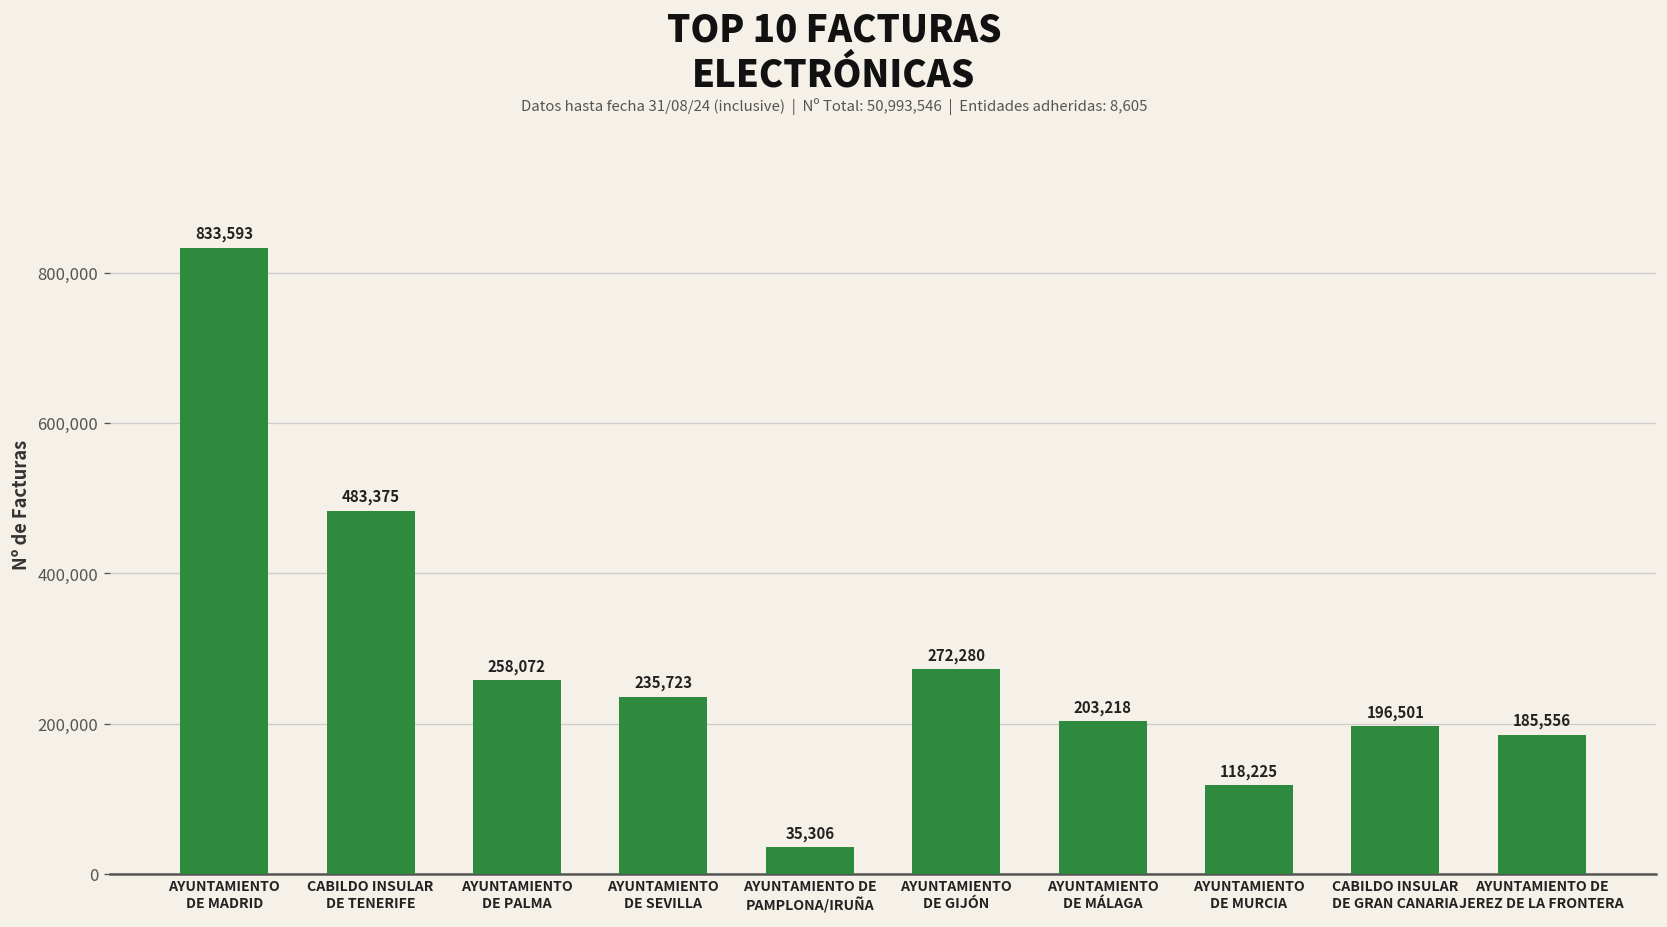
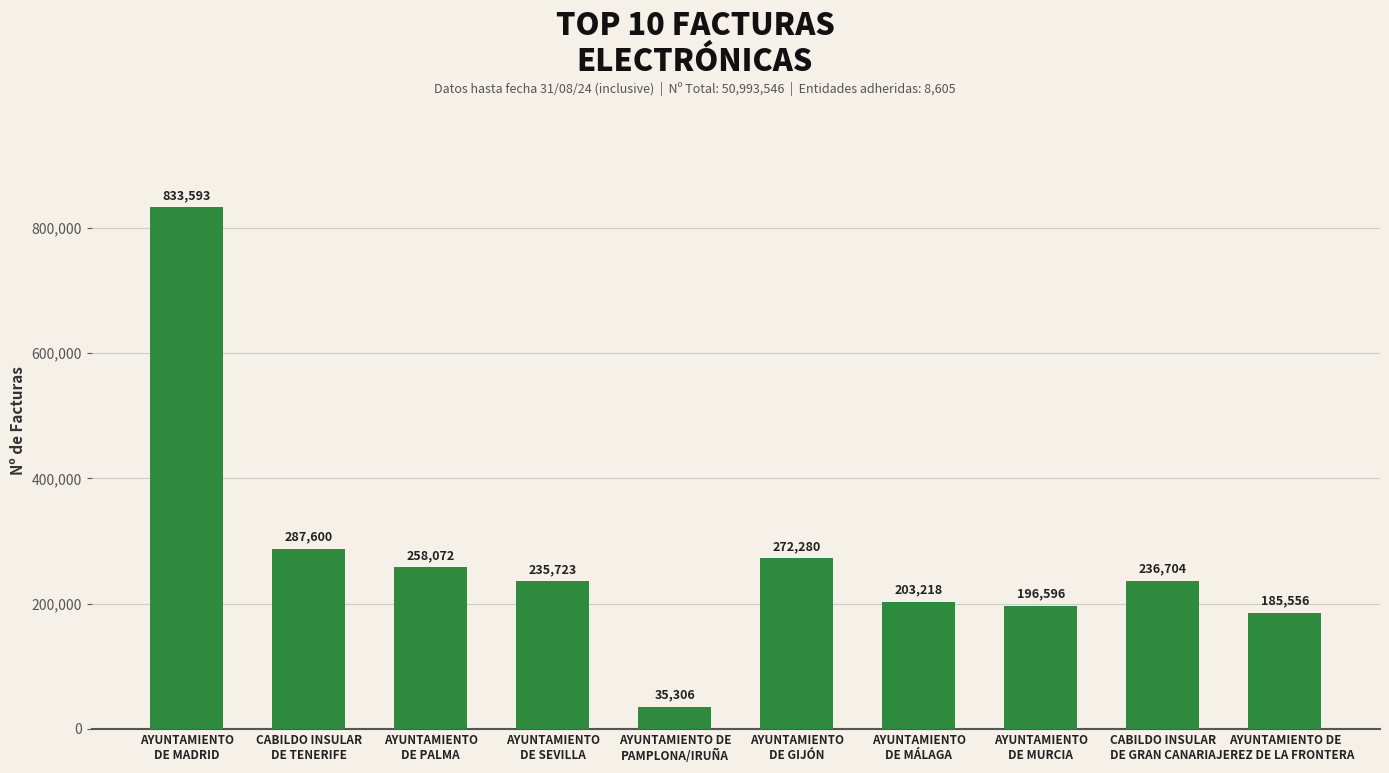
  {
    "AYUNTAMIENTO DE MADRID": "833,593",
-   "CABILDO INSULAR DE TENERIFE": "483,375",
+   "CABILDO INSULAR DE TENERIFE": "287,600",
    "AYUNTAMIENTO DE PALMA": "258,072",
    "AYUNTAMIENTO DE SEVILLA": "235,723",
    "AYUNTAMIENTO DE PAMPLONA/IRUÑA": "35,306",
    "AYUNTAMIENTO DE GIJÓN": "272,280",
    "AYUNTAMIENTO DE MÁLAGA": "203,218",
-   "AYUNTAMIENTO DE MURCIA": "118,225",
-   "CABILDO INSULAR DE GRAN CANARIA": "196,501",
+   "AYUNTAMIENTO DE MURCIA": "196,596",
+   "CABILDO INSULAR DE GRAN CANARIA": "236,704",
    "AYUNTAMIENTO DE JEREZ DE LA FRONTERA": "185,556"
  }
